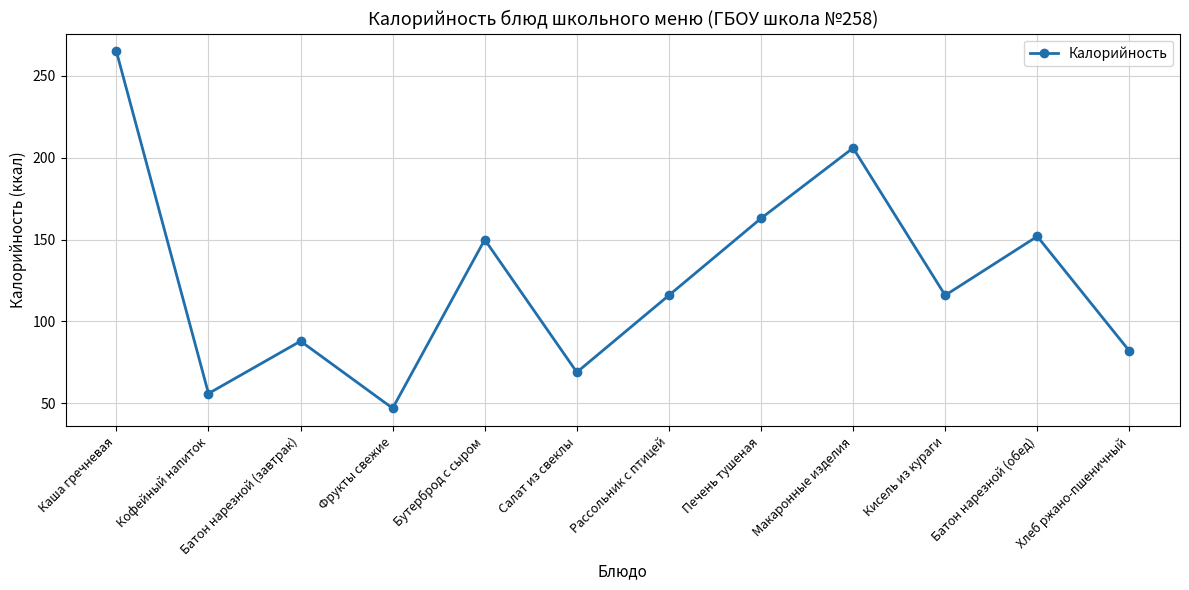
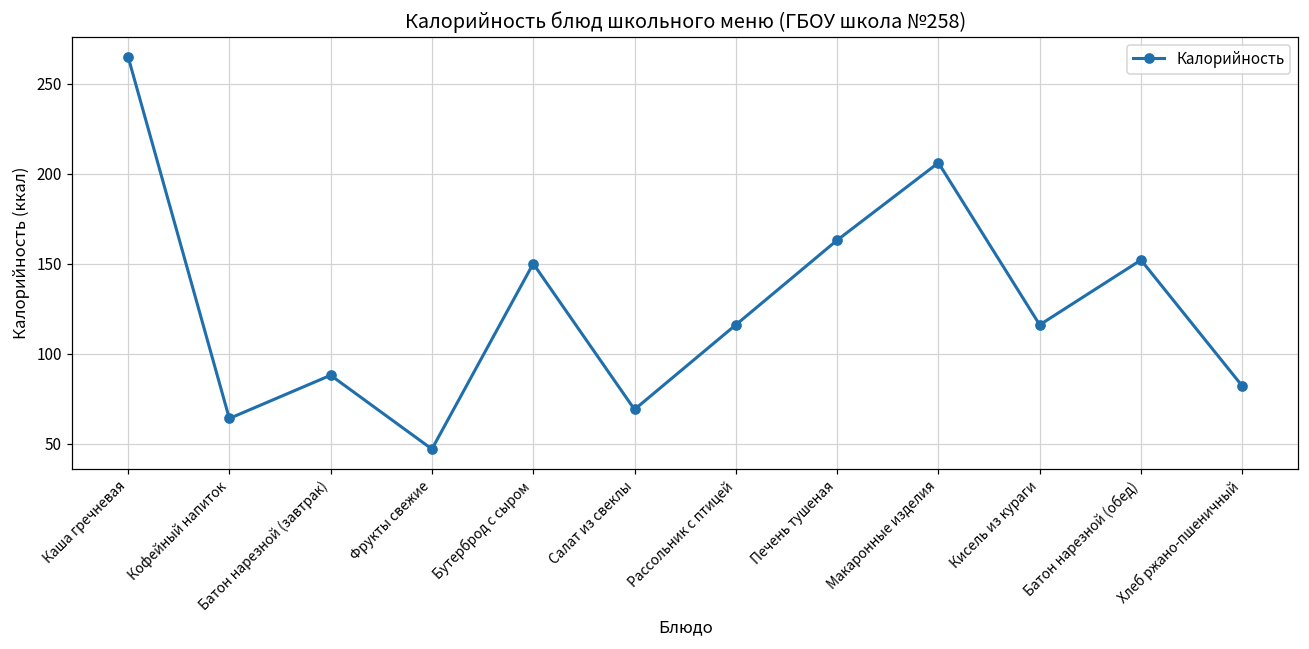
  {
    "Каша гречневая": 265,
-   "Кофейный напиток": 56,
+   "Кофейный напиток": 64,
    "Батон нарезной (завтрак)": 88,
    "Фрукты свежие": 47,
    "Бутерброд с сыром": 150,
    "Салат из свеклы": 69,
    "Рассольник с птицей": 116,
    "Печень тушеная": 163,
    "Макаронные изделия": 206,
    "Кисель из кураги": 116,
    "Батон нарезной (обед)": 152,
    "Хлеб ржано-пшеничный": 82
  }
